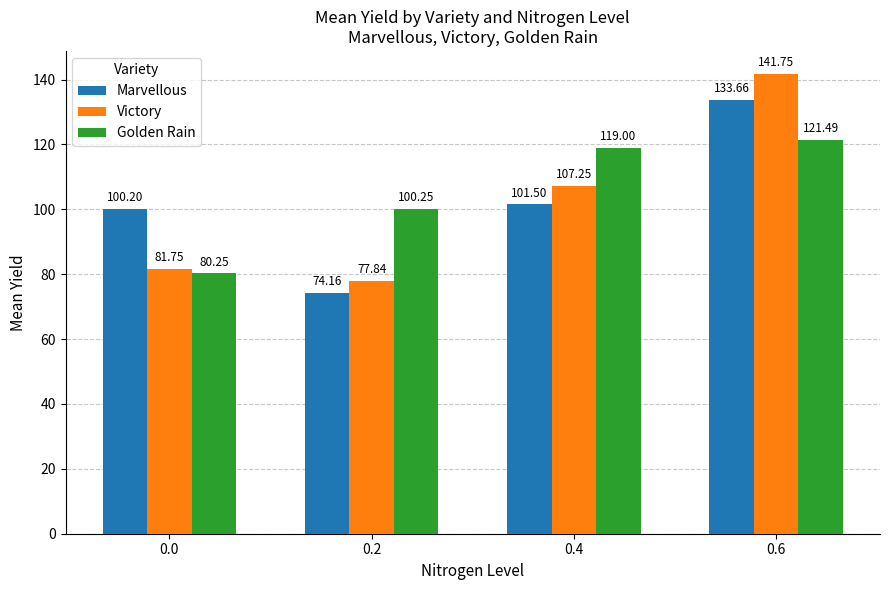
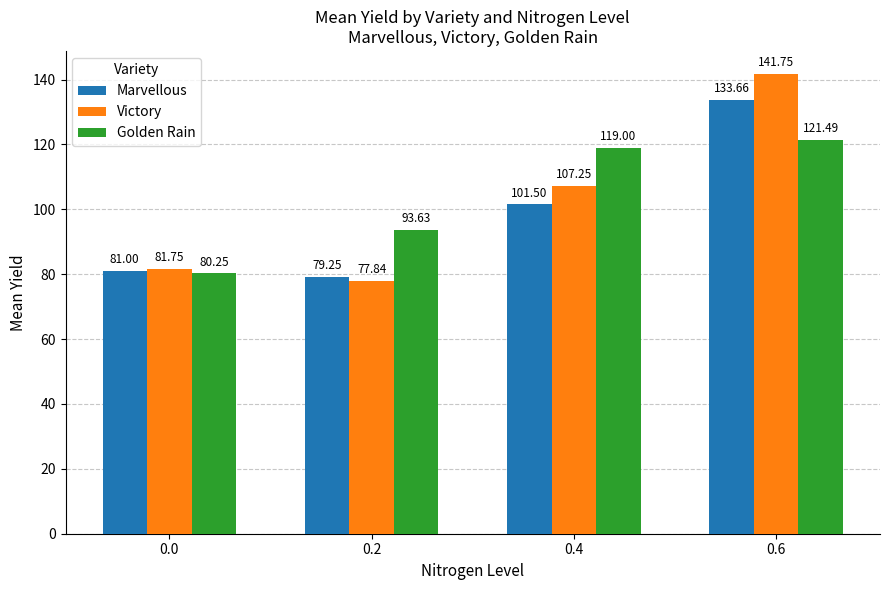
  {
    "Marvellous": {
-     "0.0": 100.20,
-     "0.2": 74.16,
+     "0.0": 81.00,
+     "0.2": 79.25,
      "0.4": 101.50,
      "0.6": 133.66
    },
    "Victory": {
      "0.0": 81.75,
      "0.2": 77.84,
      "0.4": 107.25,
      "0.6": 141.75
    },
    "Golden Rain": {
      "0.0": 80.25,
-     "0.2": 100.25,
+     "0.2": 93.63,
      "0.4": 119.00,
      "0.6": 121.49
    }
  }
